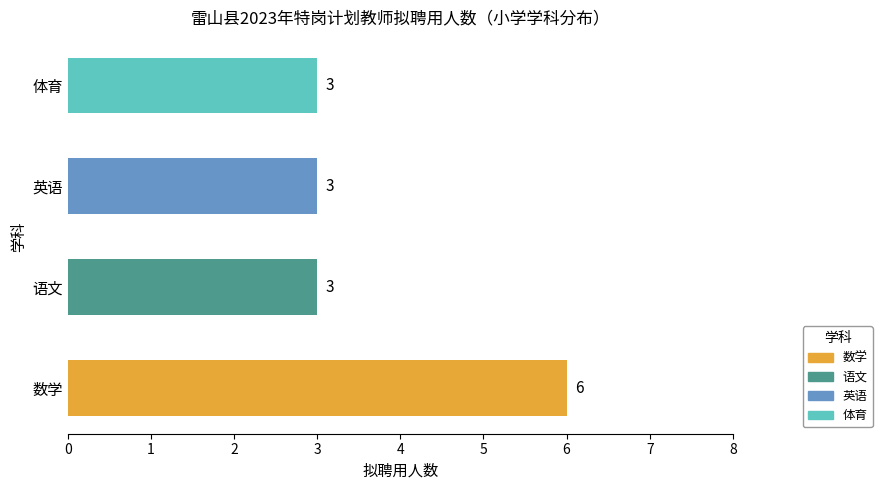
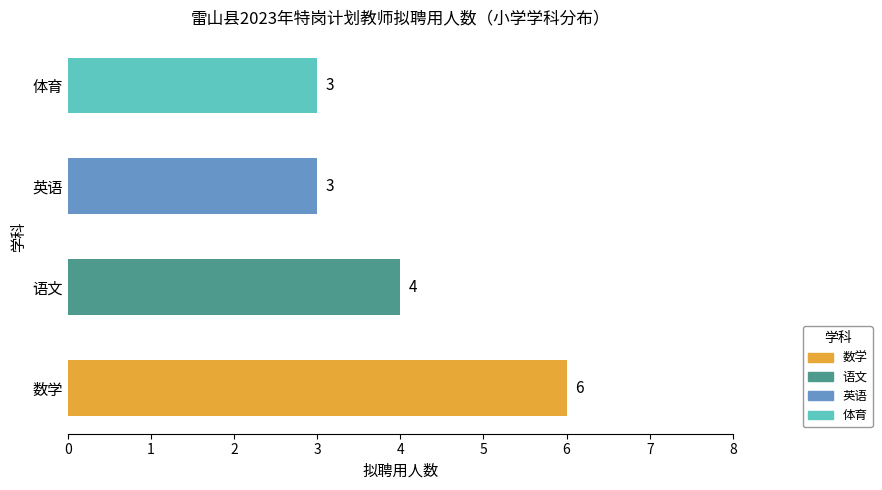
  {
    "语文": {
-     "语文": 3
+     "语文": 4
    }
  }
